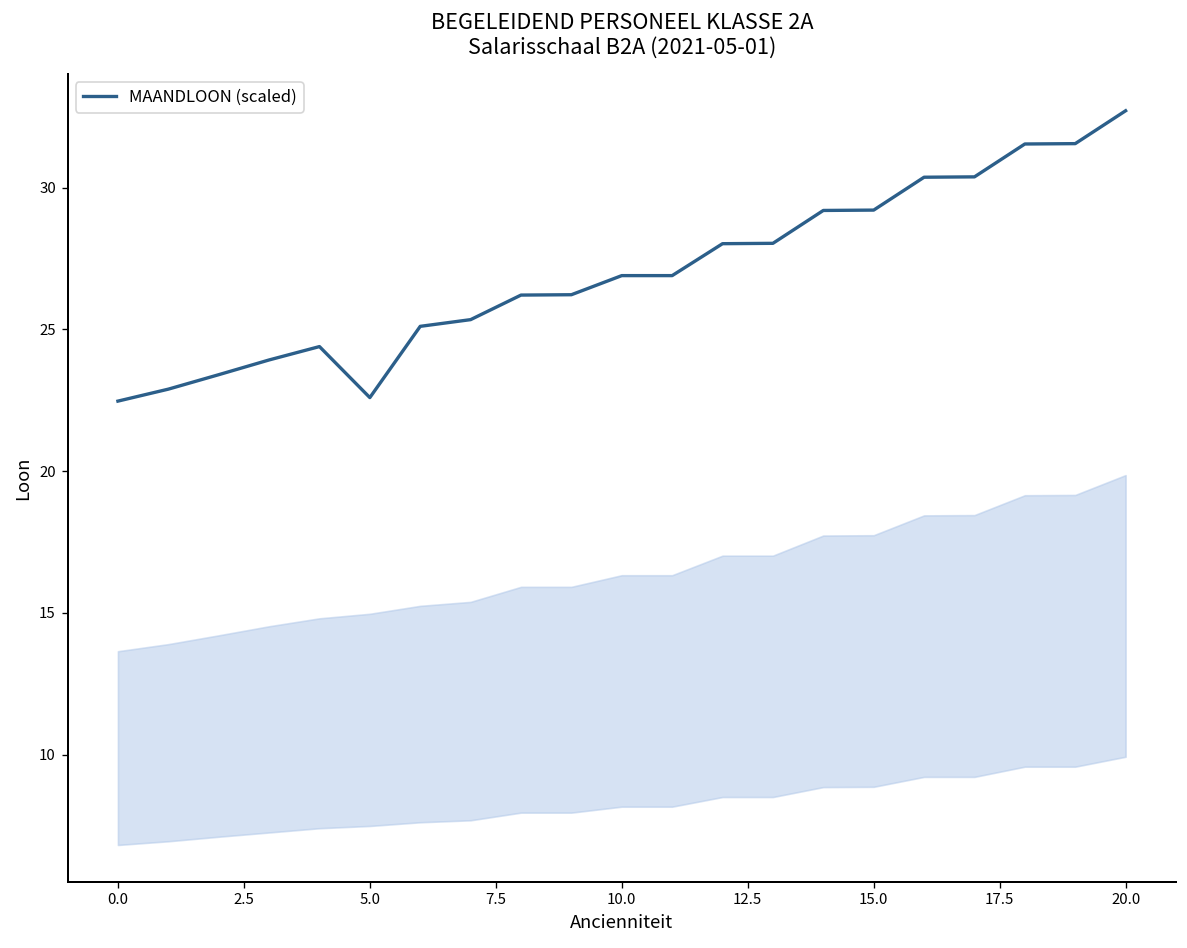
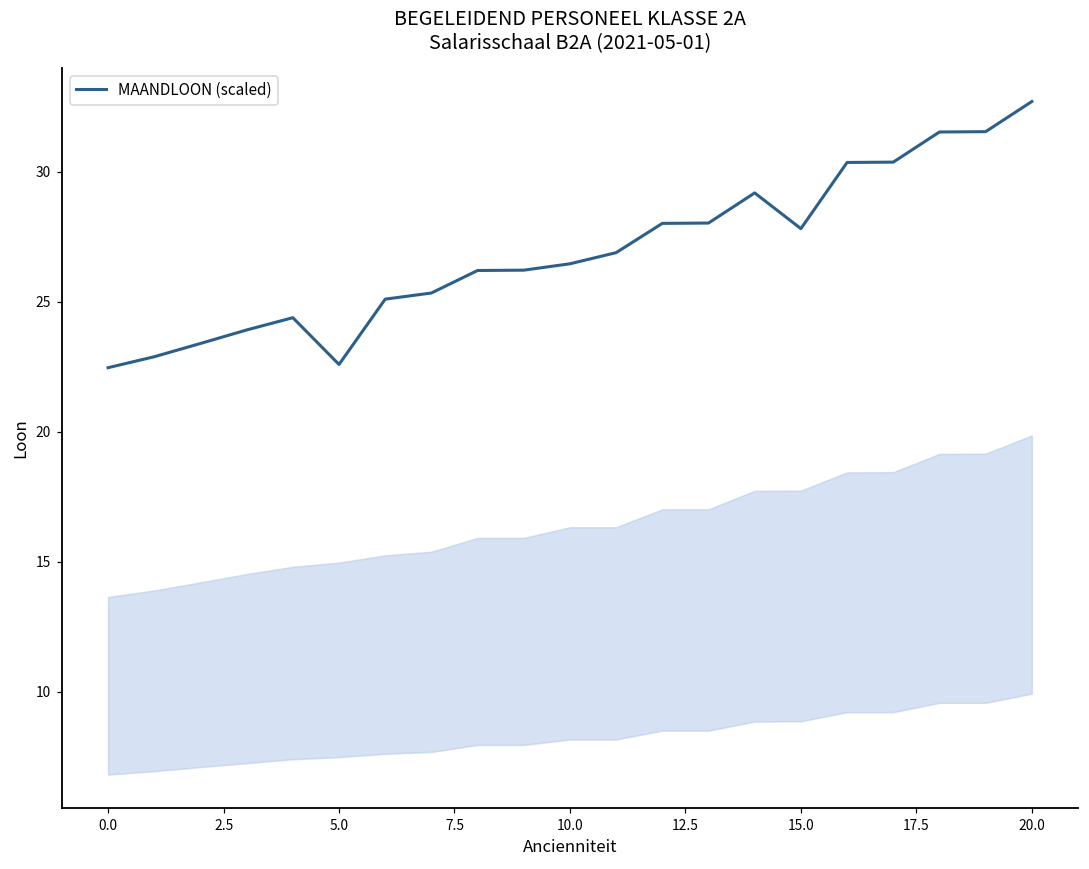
  {
    "MAANDLOON (scaled)": {
      "0.0": 22.5,
      "5.0": 22.6,
-     "10.0": 26.9,
-     "15.0": 29.2,
+     "10.0": 26.5,
+     "15.0": 27.8,
      "20.0": 32.7
    }
  }
